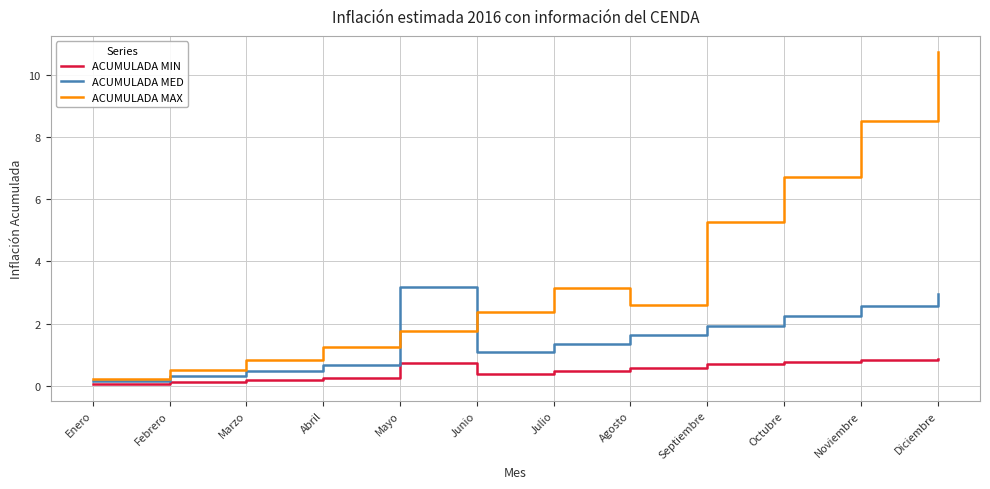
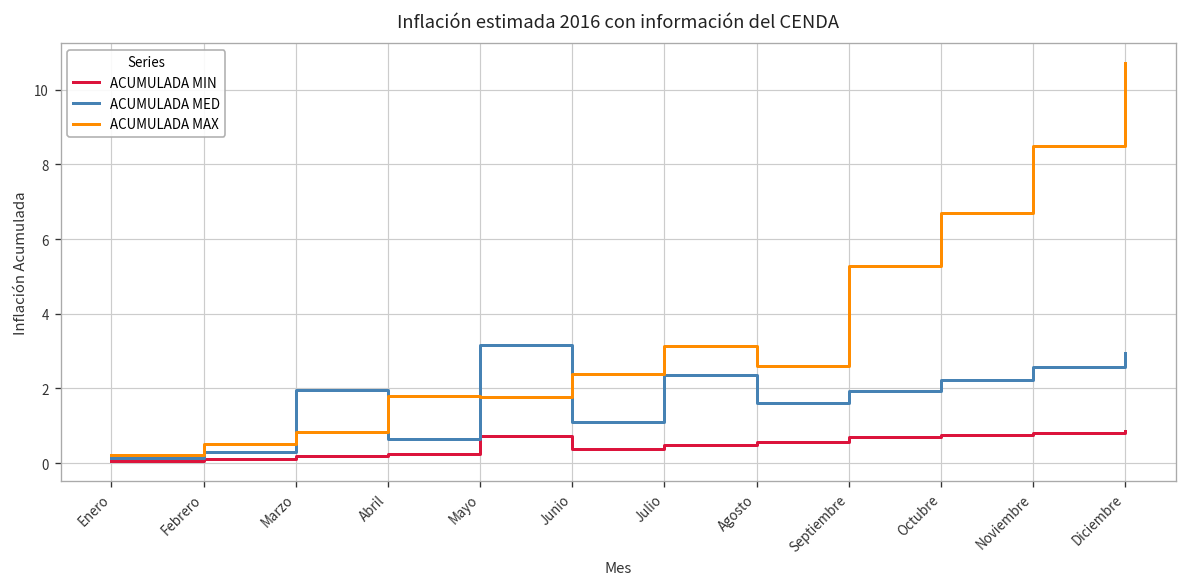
  {
    "ACUMULADA MIN": {
      "Enero": 0.1,
      "Febrero": 0.1,
      "Marzo": 0.2,
      "Abril": 0.2,
      "Mayo": 0.7,
      "Junio": 0.4,
      "Julio": 0.5,
      "Agosto": 0.6,
      "Septiembre": 0.7,
      "Octubre": 0.8,
      "Noviembre": 0.8,
      "Diciembre": 0.9
    },
    "ACUMULADA MED": {
      "Febrero": 0.3,
-     "Marzo": 0.5,
+     "Marzo": 2.0,
      "Abril": 0.7,
      "Mayo": 3.2,
      "Junio": 1.1,
-     "Julio": 1.4,
+     "Julio": 2.4,
      "Agosto": 1.6,
      "Septiembre": 1.9,
      "Octubre": 2.2,
      "Noviembre": 2.6,
      "Diciembre": 2.9
    },
    "ACUMULADA MAX": {
      "Febrero": 0.5,
      "Marzo": 0.8,
-     "Abril": 1.3,
+     "Abril": 1.8,
      "Mayo": 1.8,
      "Junio": 2.4,
      "Julio": 3.2,
      "Agosto": 2.6,
      "Septiembre": 5.3,
      "Octubre": 6.7,
      "Noviembre": 8.5,
      "Diciembre": 10.7
    }
  }
